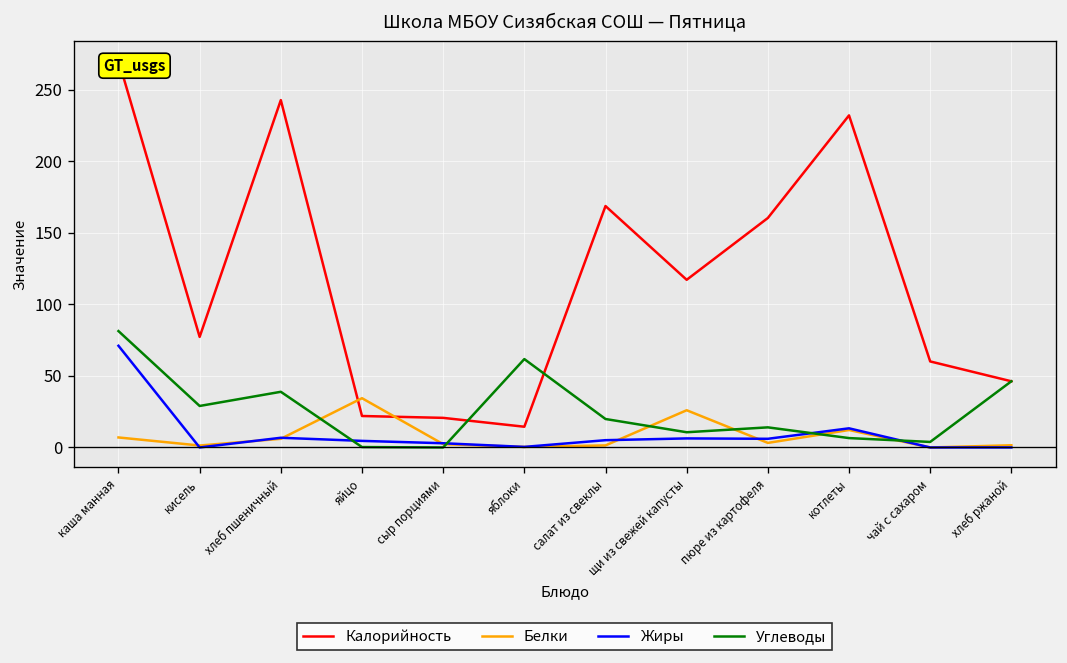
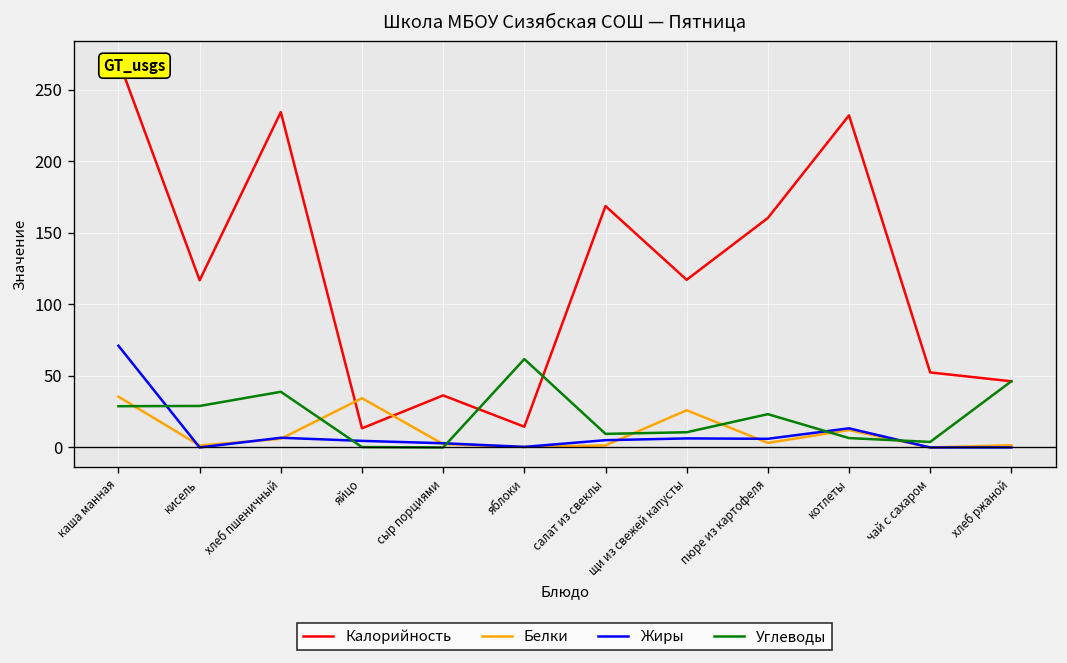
  {
    "Калорийность": {
-     "кисель": 77,
-     "хлеб пшеничный": 243,
-     "яйцо": 22,
-     "сыр порциями": 21,
+     "кисель": 117,
+     "хлеб пшеничный": 234,
+     "яйцо": 13,
+     "сыр порциями": 36,
      "яблоки": 15,
      "салат из свеклы": 169,
      "щи из свежей капусты": 117,
      "пюре из картофеля": 160,
      "котлеты": 232,
-     "чай с сахаром": 60
+     "чай с сахаром": 52
    },
    "Белки": {
-     "каша манная": 7,
+     "каша манная": 36,
      "яйцо": 34,
      "салат из свеклы": 1,
      "щи из свежей капусты": 26,
      "пюре из картофеля": 3
    },
    "Жиры": {
      "каша манная": 71,
      "яйцо": 5,
      "салат из свеклы": 5,
      "щи из свежей капусты": 6,
      "пюре из картофеля": 6
    },
    "Углеводы": {
-     "каша манная": 81,
+     "каша манная": 29,
      "кисель": 29,
      "хлеб пшеничный": 39,
      "яйцо": 0,
      "сыр порциями": 0,
      "яблоки": 62,
-     "салат из свеклы": 20,
+     "салат из свеклы": 10,
      "щи из свежей капусты": 11,
-     "пюре из картофеля": 14,
+     "пюре из картофеля": 23,
      "котлеты": 7,
      "чай с сахаром": 4
    }
  }
